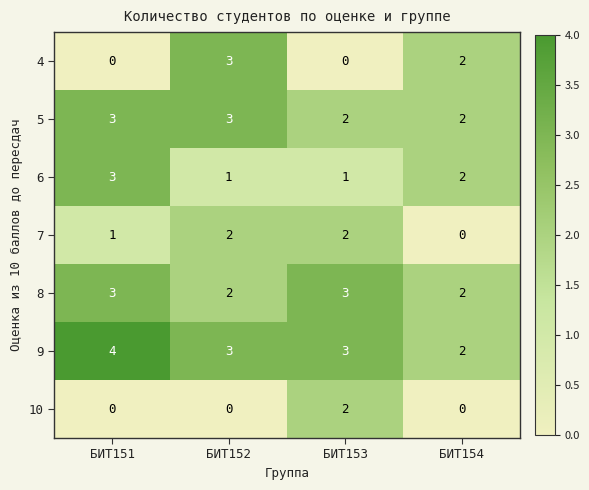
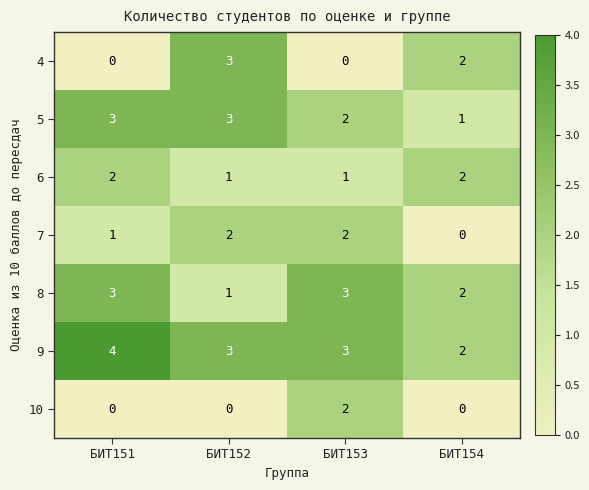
  {
    "4": {
      "БИТ151": 0,
      "БИТ152": 3,
      "БИТ153": 0,
      "БИТ154": 2
    },
    "5": {
      "БИТ151": 3,
      "БИТ152": 3,
      "БИТ153": 2,
-     "БИТ154": 2
+     "БИТ154": 1
    },
    "6": {
-     "БИТ151": 3,
+     "БИТ151": 2,
      "БИТ152": 1,
      "БИТ153": 1,
      "БИТ154": 2
    },
    "7": {
      "БИТ151": 1,
      "БИТ152": 2,
      "БИТ153": 2,
      "БИТ154": 0
    },
    "8": {
      "БИТ151": 3,
-     "БИТ152": 2,
+     "БИТ152": 1,
      "БИТ153": 3,
      "БИТ154": 2
    },
    "9": {
      "БИТ151": 4,
      "БИТ152": 3,
      "БИТ153": 3,
      "БИТ154": 2
    },
    "10": {
      "БИТ151": 0,
      "БИТ152": 0,
      "БИТ153": 2,
      "БИТ154": 0
    }
  }
